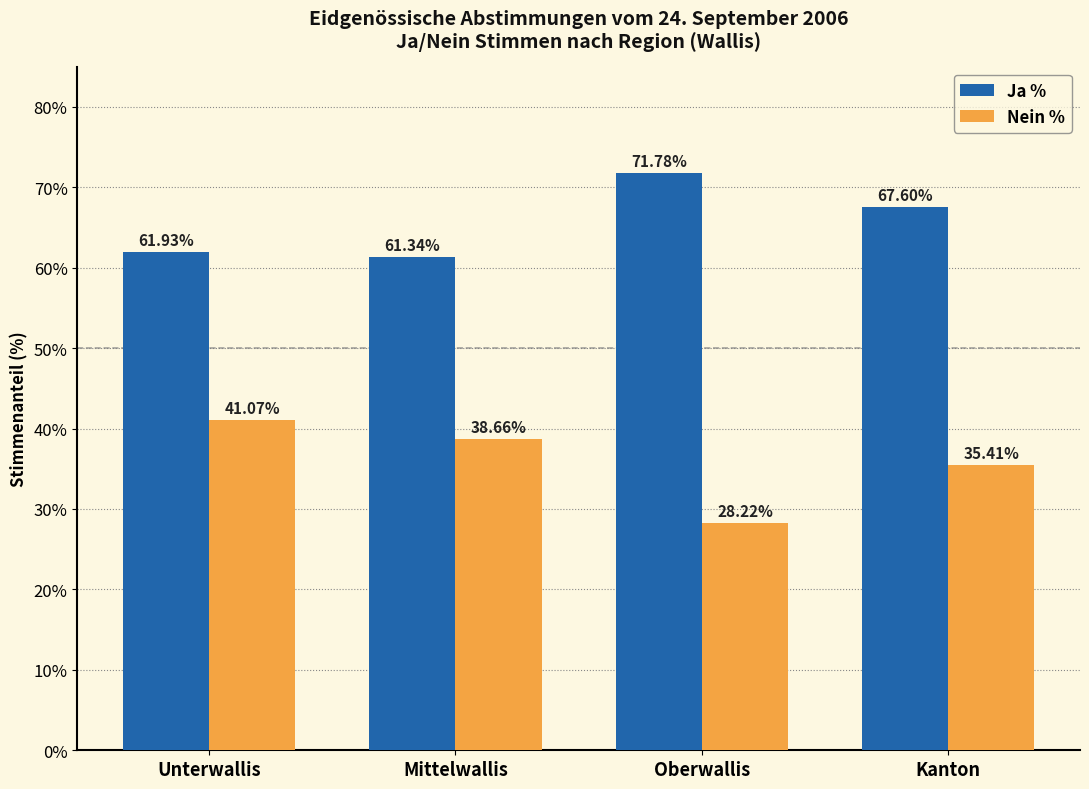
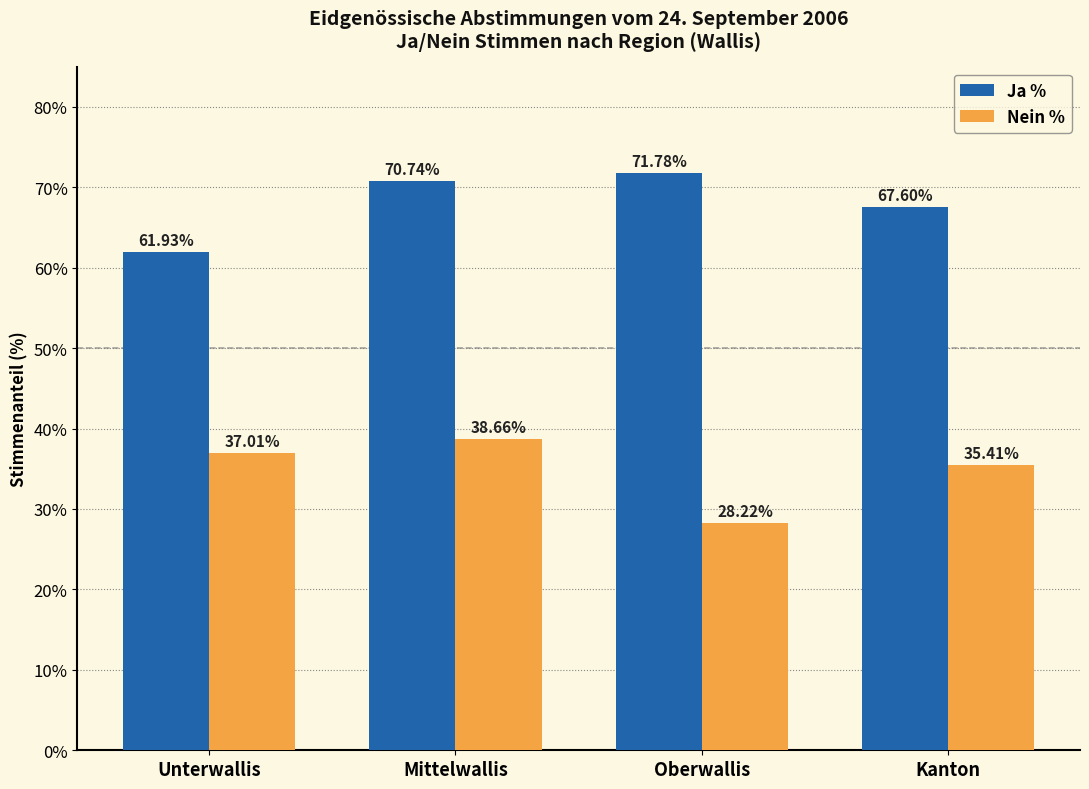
  {
    "Ja %": {
      "Unterwallis": "61.93%",
-     "Mittelwallis": "61.34%",
+     "Mittelwallis": "70.74%",
      "Oberwallis": "71.78%",
      "Kanton": "67.60%"
    },
    "Nein %": {
-     "Unterwallis": "41.07%",
+     "Unterwallis": "37.01%",
      "Mittelwallis": "38.66%",
      "Oberwallis": "28.22%",
      "Kanton": "35.41%"
    }
  }
